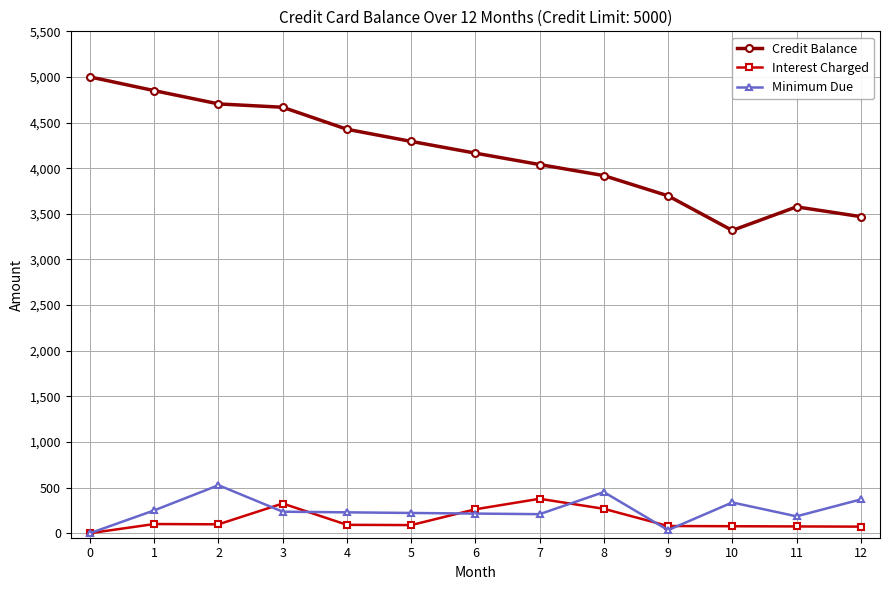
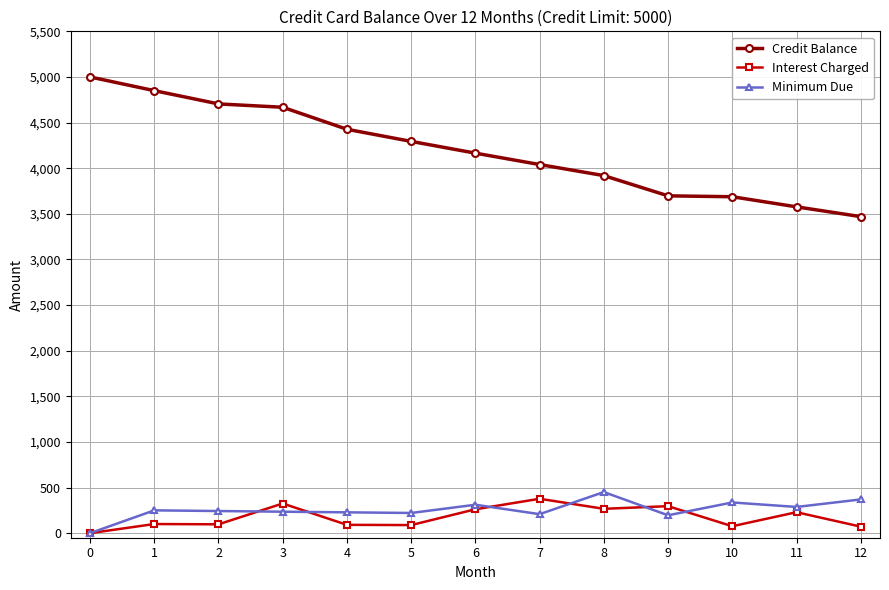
  {
    "Credit Balance": {
      "0": "5,000",
      "1": "4,900",
      "2": "4,700",
      "3": "4,700",
      "4": "4,400",
      "5": "4,300",
      "6": "4,200",
      "7": "4,000",
      "8": "3,900",
      "9": "3,700",
-     "10": "3,300",
+     "10": "3,700",
      "11": "3,600",
      "12": "3,500"
    },
    "Interest Charged": {
      "1": "100",
      "2": "100",
      "3": "300",
      "4": "100",
      "5": "100",
      "6": "300",
      "7": "400",
      "8": "300",
-     "9": "100",
+     "9": "300",
      "10": "100",
-     "11": "100",
+     "11": "200",
      "12": "100"
    },
    "Minimum Due": {
      "1": "300",
-     "2": "500",
+     "2": "200",
      "3": "200",
      "4": "200",
      "5": "200",
-     "6": "200",
+     "6": "300",
      "7": "200",
      "8": "500",
-     "9": "0",
+     "9": "200",
      "10": "300",
-     "11": "200",
+     "11": "300",
      "12": "400"
    }
  }
